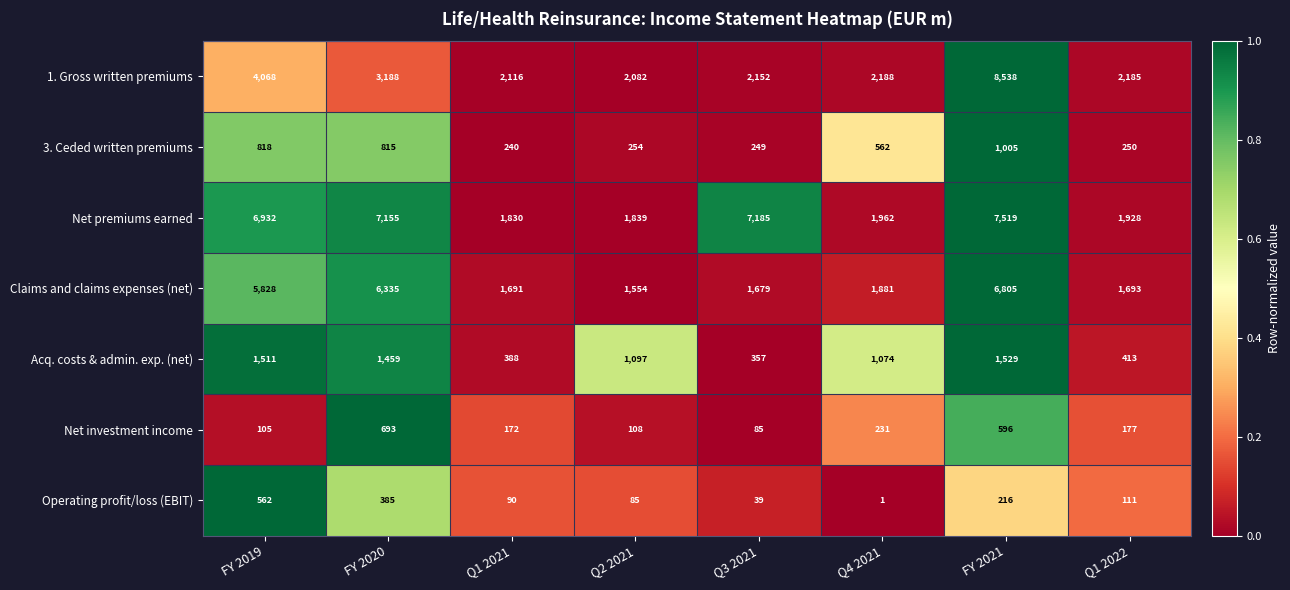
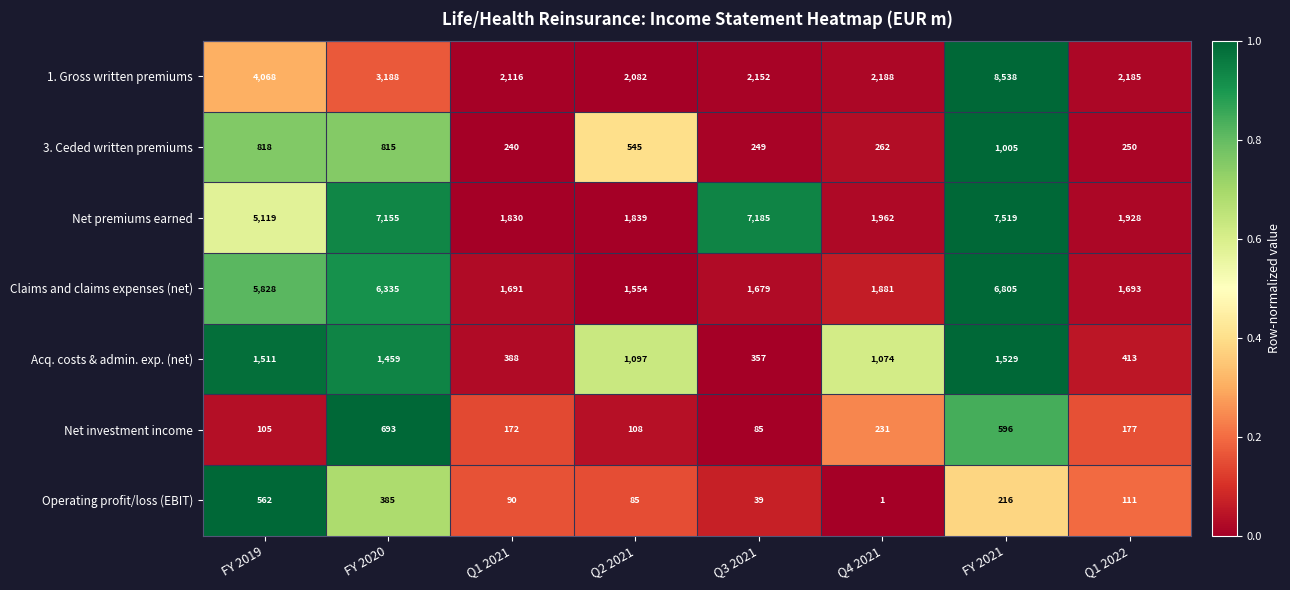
  {
    "1. Gross written premiums": {
      "FY 2019": "4,068",
      "FY 2020": "3,188",
      "Q1 2021": "2,116",
      "Q2 2021": "2,082",
      "Q3 2021": "2,152",
      "Q4 2021": "2,188",
      "FY 2021": "8,538",
      "Q1 2022": "2,185"
    },
    "3. Ceded written premiums": {
      "FY 2019": "818",
      "FY 2020": "815",
      "Q1 2021": "240",
-     "Q2 2021": "254",
+     "Q2 2021": "545",
      "Q3 2021": "249",
-     "Q4 2021": "562",
+     "Q4 2021": "262",
      "FY 2021": "1,005",
      "Q1 2022": "250"
    },
    "Net premiums earned": {
-     "FY 2019": "6,932",
+     "FY 2019": "5,119",
      "FY 2020": "7,155",
      "Q1 2021": "1,830",
      "Q2 2021": "1,839",
      "Q3 2021": "7,185",
      "Q4 2021": "1,962",
      "FY 2021": "7,519",
      "Q1 2022": "1,928"
    },
    "Claims and claims expenses (net)": {
      "FY 2019": "5,828",
      "FY 2020": "6,335",
      "Q1 2021": "1,691",
      "Q2 2021": "1,554",
      "Q3 2021": "1,679",
      "Q4 2021": "1,881",
      "FY 2021": "6,805",
      "Q1 2022": "1,693"
    },
    "Acq. costs & admin. exp. (net)": {
      "FY 2019": "1,511",
      "FY 2020": "1,459",
      "Q1 2021": "388",
      "Q2 2021": "1,097",
      "Q3 2021": "357",
      "Q4 2021": "1,074",
      "FY 2021": "1,529",
      "Q1 2022": "413"
    },
    "Net investment income": {
      "FY 2019": "105",
      "FY 2020": "693",
      "Q1 2021": "172",
      "Q2 2021": "108",
      "Q3 2021": "85",
      "Q4 2021": "231",
      "FY 2021": "596",
      "Q1 2022": "177"
    },
    "Operating profit/loss (EBIT)": {
      "FY 2019": "562",
      "FY 2020": "385",
      "Q1 2021": "90",
      "Q2 2021": "85",
      "Q3 2021": "39",
      "Q4 2021": "1",
      "FY 2021": "216",
      "Q1 2022": "111"
    }
  }
